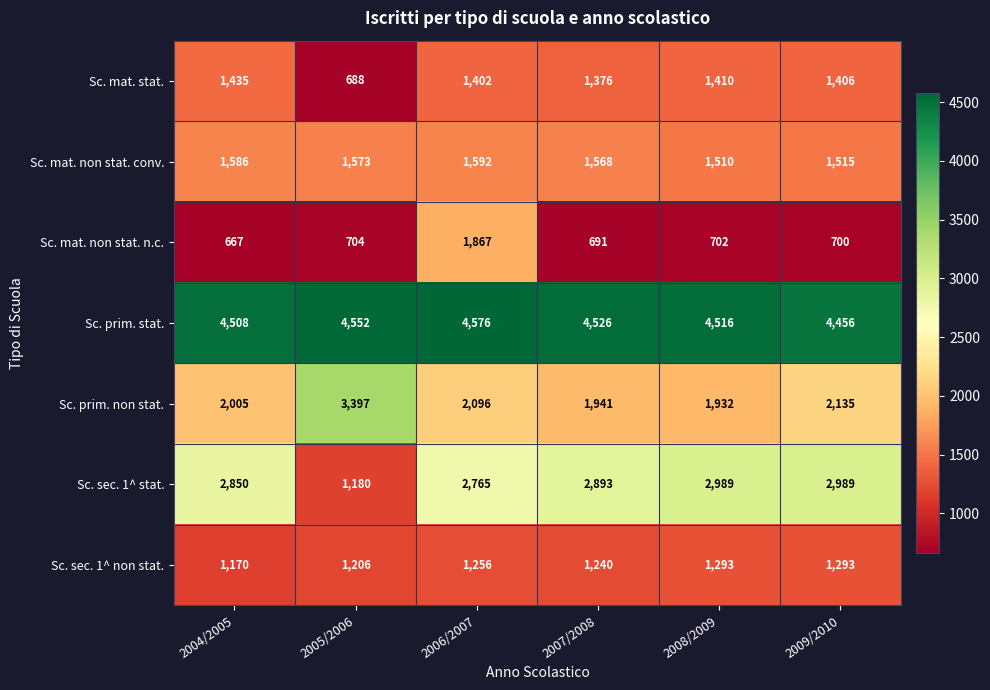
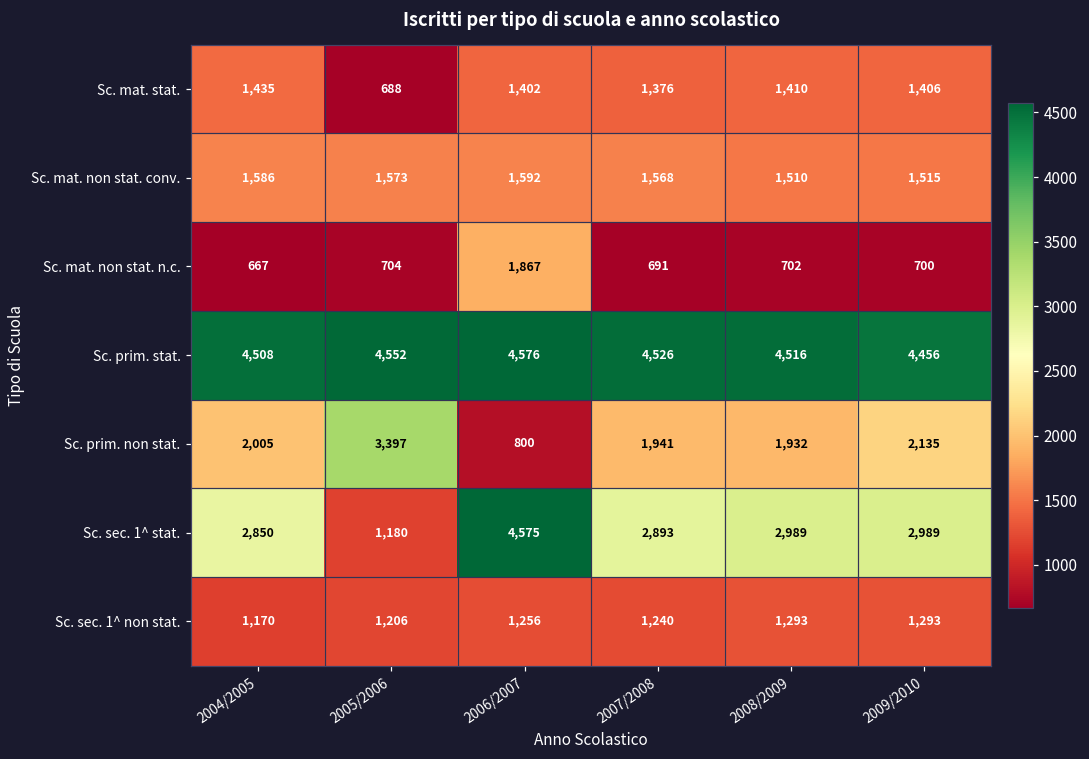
  {
    "Sc. mat. stat.": {
      "2004/2005": "1,435",
      "2005/2006": "688",
      "2006/2007": "1,402",
      "2007/2008": "1,376",
      "2008/2009": "1,410",
      "2009/2010": "1,406"
    },
    "Sc. mat. non stat. conv.": {
      "2004/2005": "1,586",
      "2005/2006": "1,573",
      "2006/2007": "1,592",
      "2007/2008": "1,568",
      "2008/2009": "1,510",
      "2009/2010": "1,515"
    },
    "Sc. mat. non stat. n.c.": {
      "2004/2005": "667",
      "2005/2006": "704",
      "2006/2007": "1,867",
      "2007/2008": "691",
      "2008/2009": "702",
      "2009/2010": "700"
    },
    "Sc. prim. stat.": {
      "2004/2005": "4,508",
      "2005/2006": "4,552",
      "2006/2007": "4,576",
      "2007/2008": "4,526",
      "2008/2009": "4,516",
      "2009/2010": "4,456"
    },
    "Sc. prim. non stat.": {
      "2004/2005": "2,005",
      "2005/2006": "3,397",
-     "2006/2007": "2,096",
+     "2006/2007": "800",
      "2007/2008": "1,941",
      "2008/2009": "1,932",
      "2009/2010": "2,135"
    },
    "Sc. sec. 1^ stat.": {
      "2004/2005": "2,850",
      "2005/2006": "1,180",
-     "2006/2007": "2,765",
+     "2006/2007": "4,575",
      "2007/2008": "2,893",
      "2008/2009": "2,989",
      "2009/2010": "2,989"
    },
    "Sc. sec. 1^ non stat.": {
      "2004/2005": "1,170",
      "2005/2006": "1,206",
      "2006/2007": "1,256",
      "2007/2008": "1,240",
      "2008/2009": "1,293",
      "2009/2010": "1,293"
    }
  }
